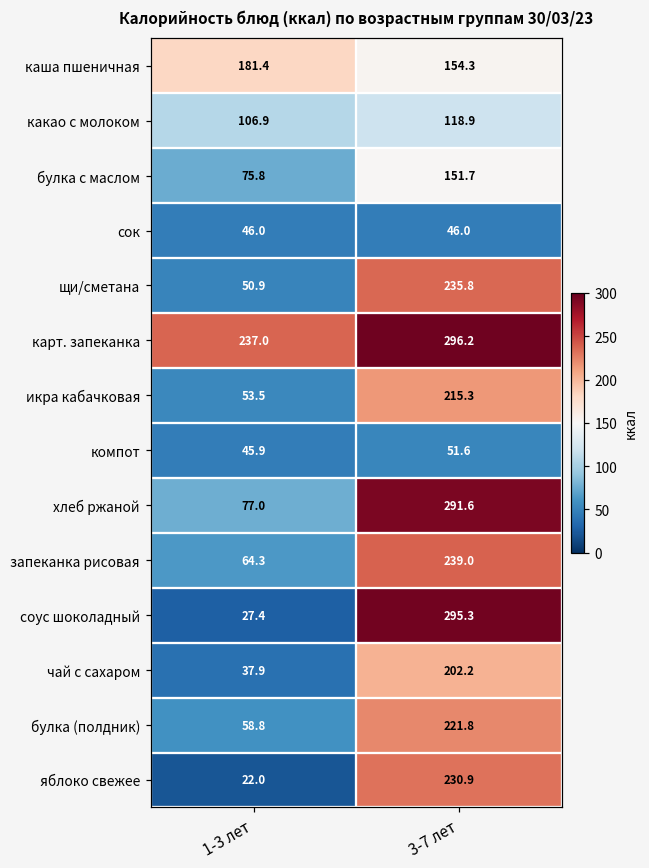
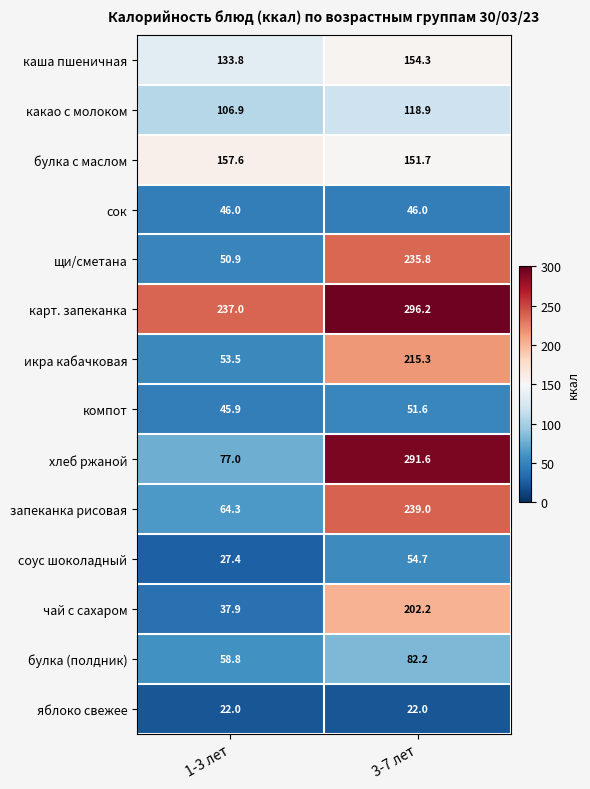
  {
    "каша пшеничная": {
-     "1-3 лет": 181.4,
+     "1-3 лет": 133.8,
      "3-7 лет": 154.3
    },
    "какао с молоком": {
      "1-3 лет": 106.9,
      "3-7 лет": 118.9
    },
    "булка с маслом": {
-     "1-3 лет": 75.8,
+     "1-3 лет": 157.6,
      "3-7 лет": 151.7
    },
    "сок": {
      "1-3 лет": 46.0,
      "3-7 лет": 46.0
    },
    "щи/сметана": {
      "1-3 лет": 50.9,
      "3-7 лет": 235.8
    },
    "карт. запеканка": {
      "1-3 лет": 237.0,
      "3-7 лет": 296.2
    },
    "икра кабачковая": {
      "1-3 лет": 53.5,
      "3-7 лет": 215.3
    },
    "компот": {
      "1-3 лет": 45.9,
      "3-7 лет": 51.6
    },
    "хлеб ржаной": {
      "1-3 лет": 77.0,
      "3-7 лет": 291.6
    },
    "запеканка рисовая": {
      "1-3 лет": 64.3,
      "3-7 лет": 239.0
    },
    "соус шоколадный": {
      "1-3 лет": 27.4,
-     "3-7 лет": 295.3
+     "3-7 лет": 54.7
    },
    "чай с сахаром": {
      "1-3 лет": 37.9,
      "3-7 лет": 202.2
    },
    "булка (полдник)": {
      "1-3 лет": 58.8,
-     "3-7 лет": 221.8
+     "3-7 лет": 82.2
    },
    "яблоко свежее": {
      "1-3 лет": 22.0,
-     "3-7 лет": 230.9
+     "3-7 лет": 22.0
    }
  }
